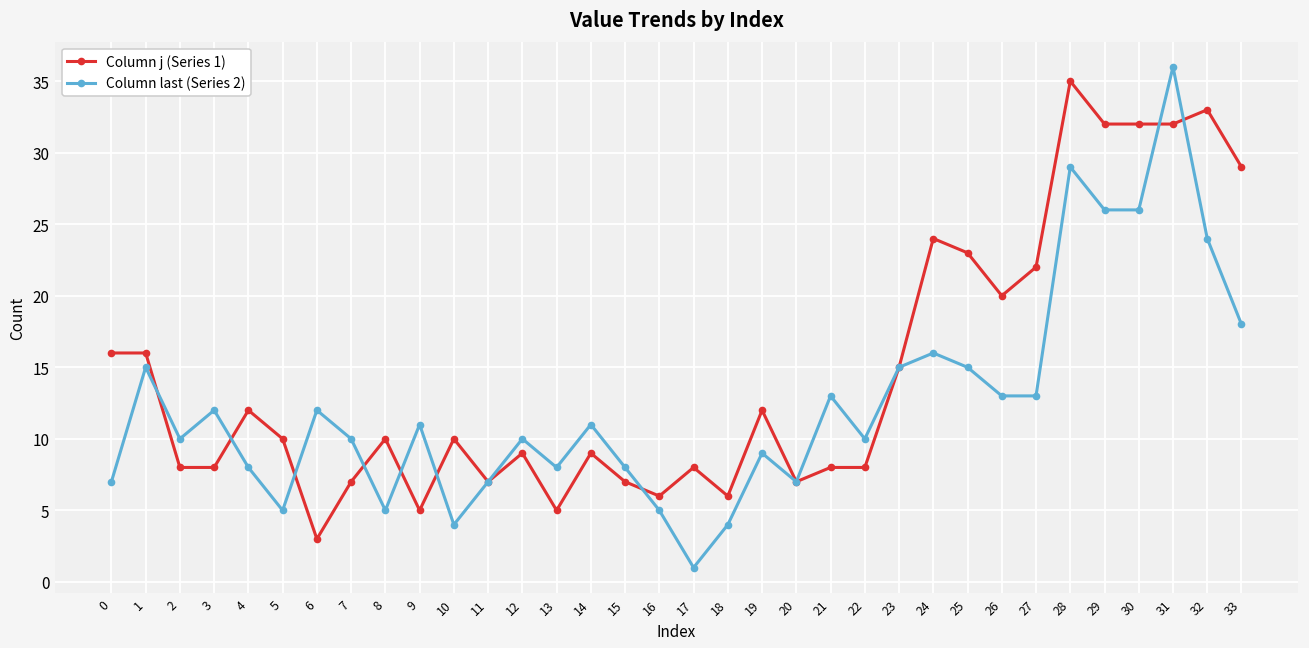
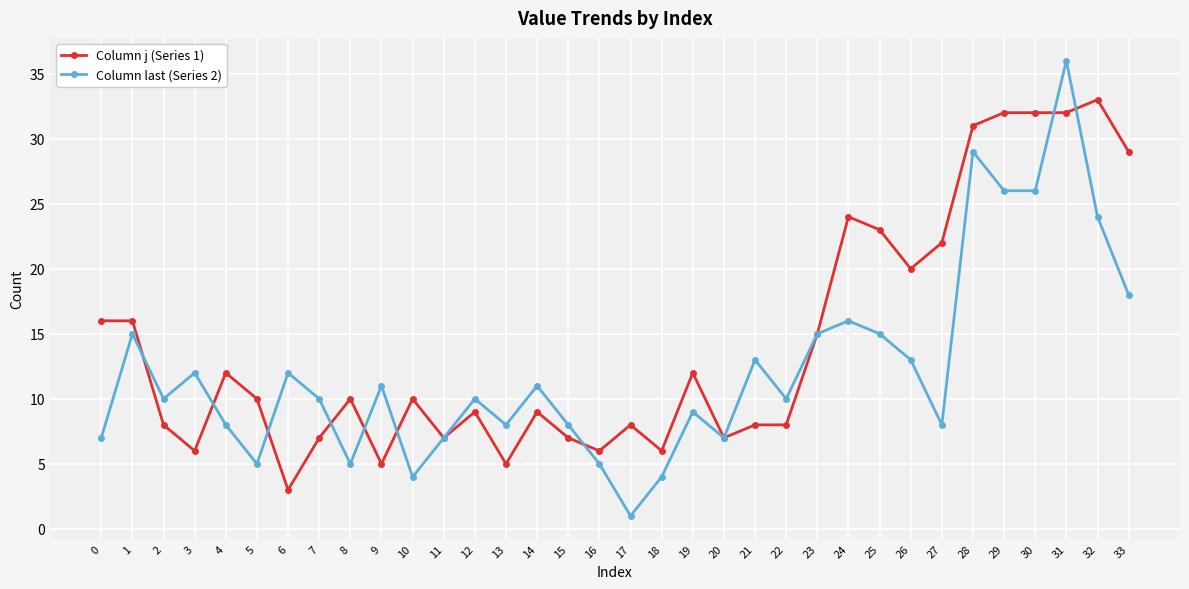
  {
    "Column j (Series 1)": {
      "0": 16,
      "1": 16,
      "2": 8,
-     "3": 8,
+     "3": 6,
      "4": 12,
      "5": 10,
      "6": 3,
      "7": 7,
      "8": 10,
      "9": 5,
      "10": 10,
      "12": 9,
      "13": 5,
      "14": 9,
      "15": 7,
      "16": 6,
      "17": 8,
      "18": 6,
      "19": 12,
      "21": 8,
      "22": 8,
      "24": 24,
      "25": 23,
      "26": 20,
      "27": 22,
-     "28": 35,
+     "28": 31,
      "29": 32,
      "30": 32,
      "31": 32,
      "32": 33,
      "33": 29
    },
    "Column last (Series 2)": {
      "0": 7,
      "1": 15,
      "2": 10,
      "3": 12,
      "4": 8,
      "5": 5,
      "6": 12,
      "7": 10,
      "8": 5,
      "9": 11,
      "10": 4,
      "12": 10,
      "13": 8,
      "14": 11,
      "15": 8,
      "16": 5,
      "17": 1,
      "18": 4,
      "19": 9,
      "21": 13,
      "22": 10,
      "24": 16,
      "25": 15,
      "26": 13,
-     "27": 13,
+     "27": 8,
      "28": 29,
      "29": 26,
      "30": 26,
      "31": 36,
      "32": 24,
      "33": 18
    }
  }
